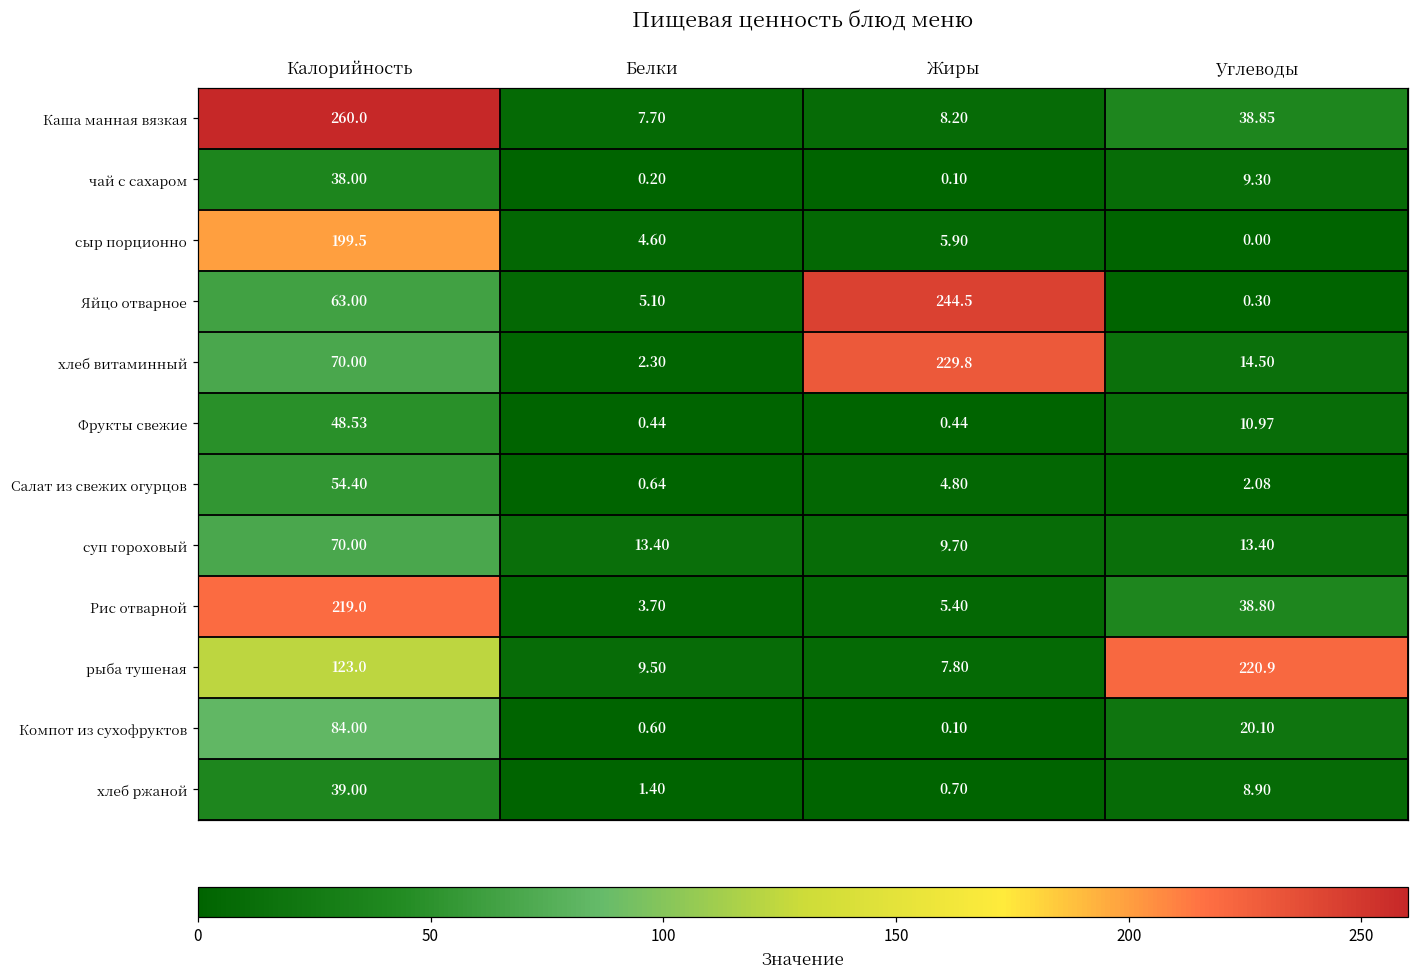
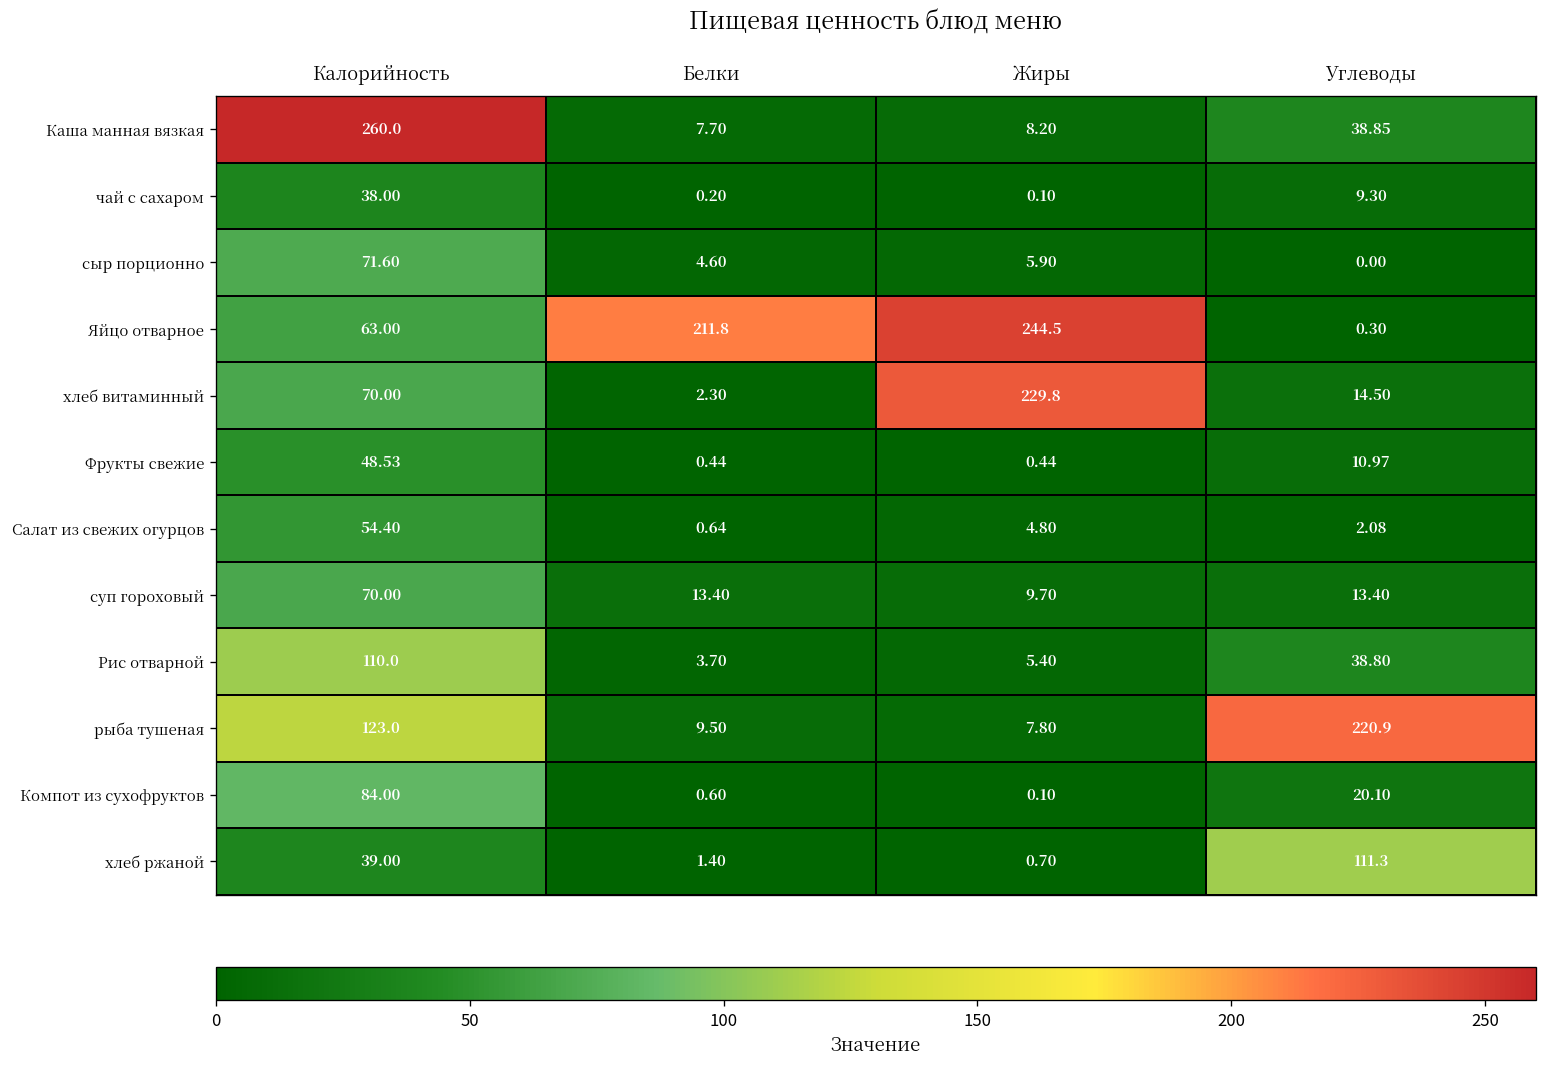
  {
    "Каша манная вязкая": {
      "Калорийность": 260.0,
      "Белки": 7.70,
      "Жиры": 8.20,
      "Углеводы": 38.85
    },
    "чай с сахаром": {
      "Калорийность": 38.00,
      "Белки": 0.20,
      "Жиры": 0.10,
      "Углеводы": 9.30
    },
    "сыр порционно": {
-     "Калорийность": 199.5,
+     "Калорийность": 71.60,
      "Белки": 4.60,
      "Жиры": 5.90,
      "Углеводы": 0.00
    },
    "Яйцо отварное": {
      "Калорийность": 63.00,
-     "Белки": 5.10,
+     "Белки": 211.8,
      "Жиры": 244.5,
      "Углеводы": 0.30
    },
    "хлеб витаминный": {
      "Калорийность": 70.00,
      "Белки": 2.30,
      "Жиры": 229.8,
      "Углеводы": 14.50
    },
    "Фрукты свежие": {
      "Калорийность": 48.53,
      "Белки": 0.44,
      "Жиры": 0.44,
      "Углеводы": 10.97
    },
    "Салат из свежих огурцов": {
      "Калорийность": 54.40,
      "Белки": 0.64,
      "Жиры": 4.80,
      "Углеводы": 2.08
    },
    "суп гороховый": {
      "Калорийность": 70.00,
      "Белки": 13.40,
      "Жиры": 9.70,
      "Углеводы": 13.40
    },
    "Рис отварной": {
-     "Калорийность": 219.0,
+     "Калорийность": 110.0,
      "Белки": 3.70,
      "Жиры": 5.40,
      "Углеводы": 38.80
    },
    "рыба тушеная": {
      "Калорийность": 123.0,
      "Белки": 9.50,
      "Жиры": 7.80,
      "Углеводы": 220.9
    },
    "Компот из сухофруктов": {
      "Калорийность": 84.00,
      "Белки": 0.60,
      "Жиры": 0.10,
      "Углеводы": 20.10
    },
    "хлеб ржаной": {
      "Калорийность": 39.00,
      "Белки": 1.40,
      "Жиры": 0.70,
-     "Углеводы": 8.90
+     "Углеводы": 111.3
    }
  }
